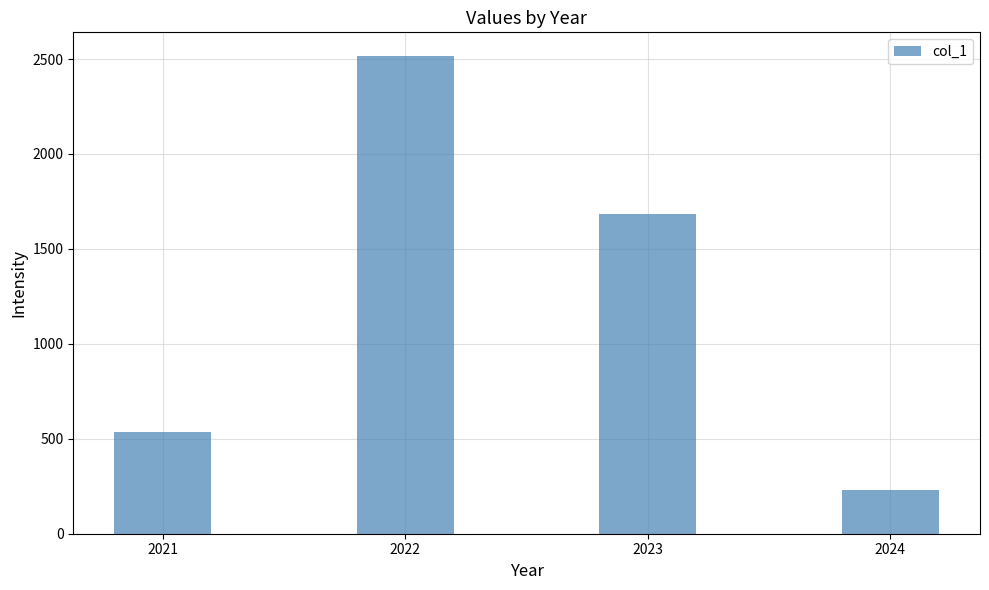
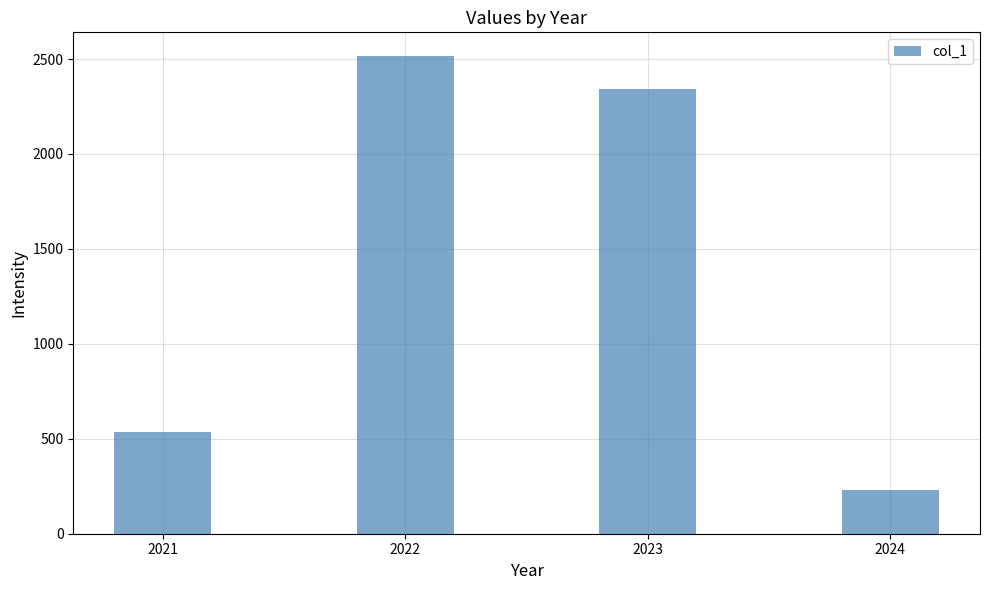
  {
    "2021": 540,
    "2022": 2520,
-   "2023": 1690,
+   "2023": 2340,
    "2024": 230
  }
